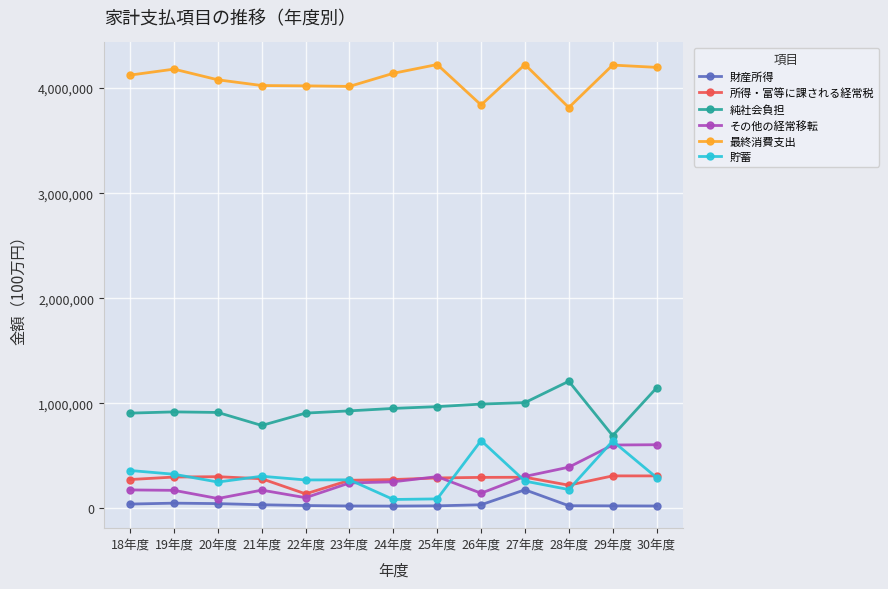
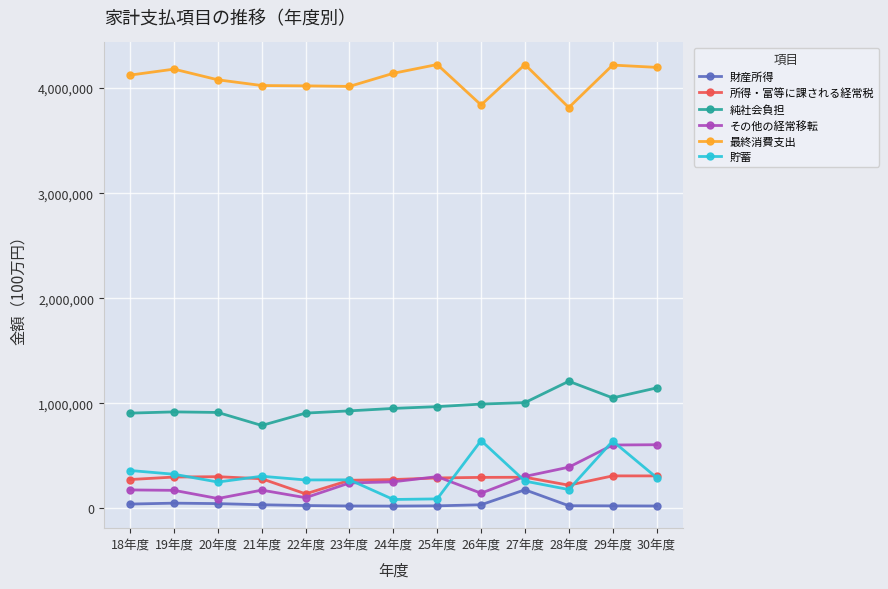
  {
    "財産所得": {
      "18年度": "40,000",
      "19年度": "50,000",
      "20年度": "50,000",
      "21年度": "40,000",
      "22年度": "30,000",
      "23年度": "20,000",
      "24年度": "20,000",
      "25年度": "20,000",
      "26年度": "30,000",
      "27年度": "180,000",
      "28年度": "30,000",
      "29年度": "20,000",
      "30年度": "20,000"
    },
    "所得・富等に課される経常税": {
      "18年度": "280,000",
      "19年度": "300,000",
      "20年度": "300,000",
      "22年度": "140,000",
      "26年度": "300,000",
      "28年度": "220,000",
      "29年度": "310,000"
    },
    "純社会負担": {
      "18年度": "910,000",
      "19年度": "920,000",
      "20年度": "910,000",
      "21年度": "790,000",
      "22年度": "910,000",
      "23年度": "930,000",
      "24年度": "950,000",
      "25年度": "970,000",
      "26年度": "990,000",
      "27年度": "1,010,000",
      "28年度": "1,210,000",
-     "29年度": "690,000",
+     "29年度": "1,050,000",
      "30年度": "1,150,000"
    },
    "その他の経常移転": {
      "18年度": "180,000",
      "19年度": "170,000",
      "20年度": "90,000",
      "21年度": "170,000",
      "22年度": "100,000",
      "23年度": "240,000",
      "26年度": "150,000",
      "28年度": "390,000",
      "29年度": "600,000",
      "30年度": "610,000"
    },
    "最終消費支出": {
      "18年度": "4,120,000",
      "19年度": "4,180,000",
      "20年度": "4,080,000",
      "21年度": "4,020,000",
      "22年度": "4,020,000",
      "23年度": "4,020,000",
      "24年度": "4,140,000",
      "25年度": "4,220,000",
      "26年度": "3,840,000",
      "27年度": "4,220,000",
      "28年度": "3,810,000",
      "29年度": "4,220,000",
      "30年度": "4,200,000"
    },
    "貯蓄": {
      "18年度": "360,000",
      "19年度": "330,000",
      "20年度": "250,000",
      "22年度": "270,000",
      "24年度": "90,000",
      "25年度": "90,000",
      "26年度": "650,000",
      "27年度": "260,000",
      "28年度": "180,000",
      "29年度": "640,000"
    }
  }
